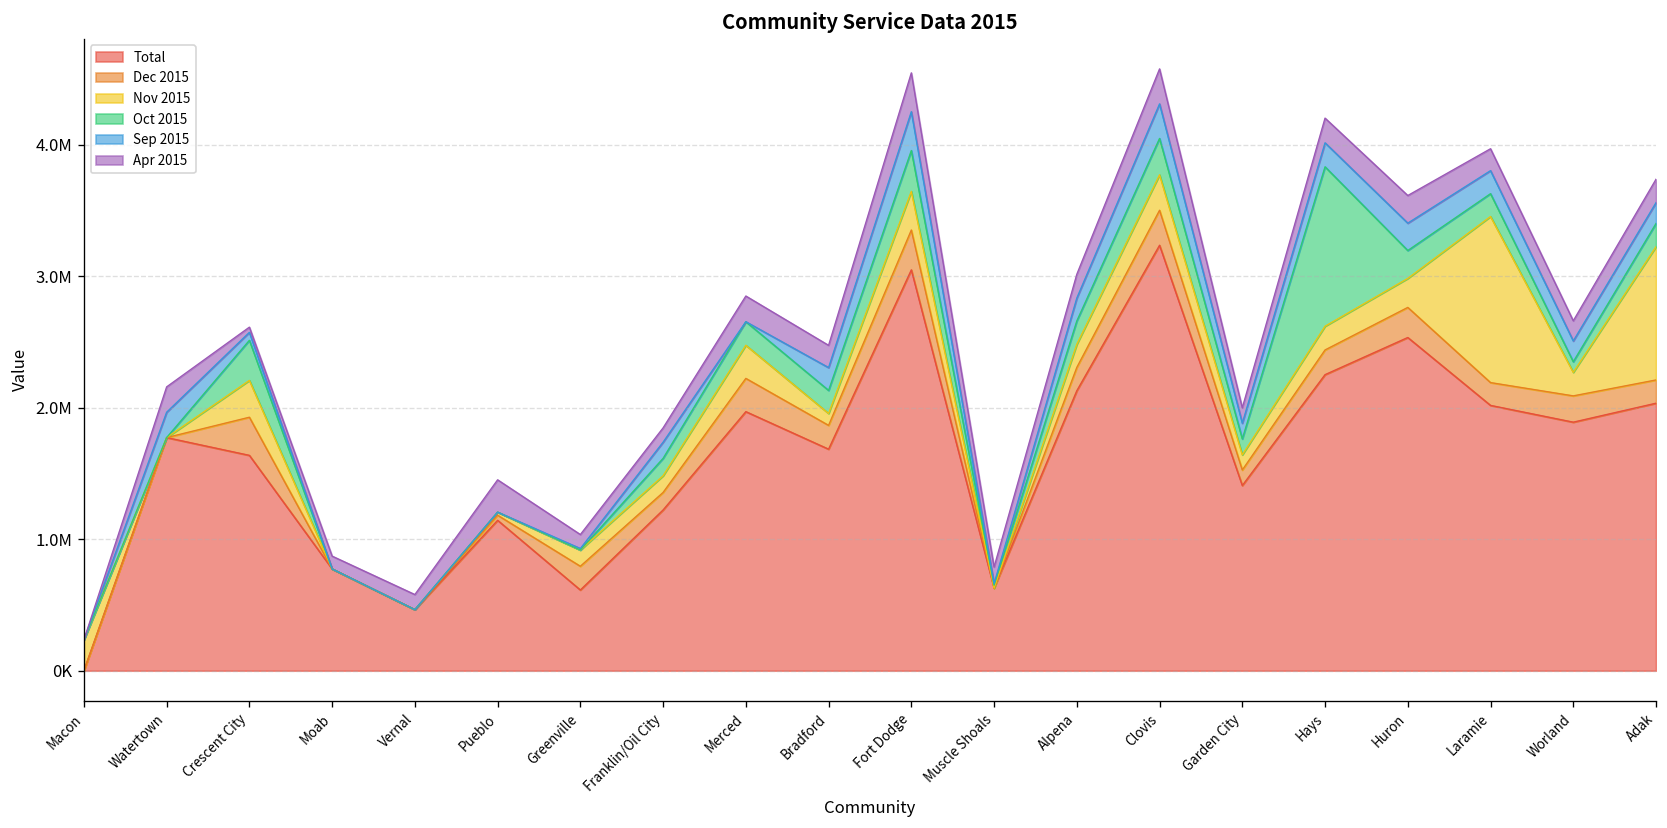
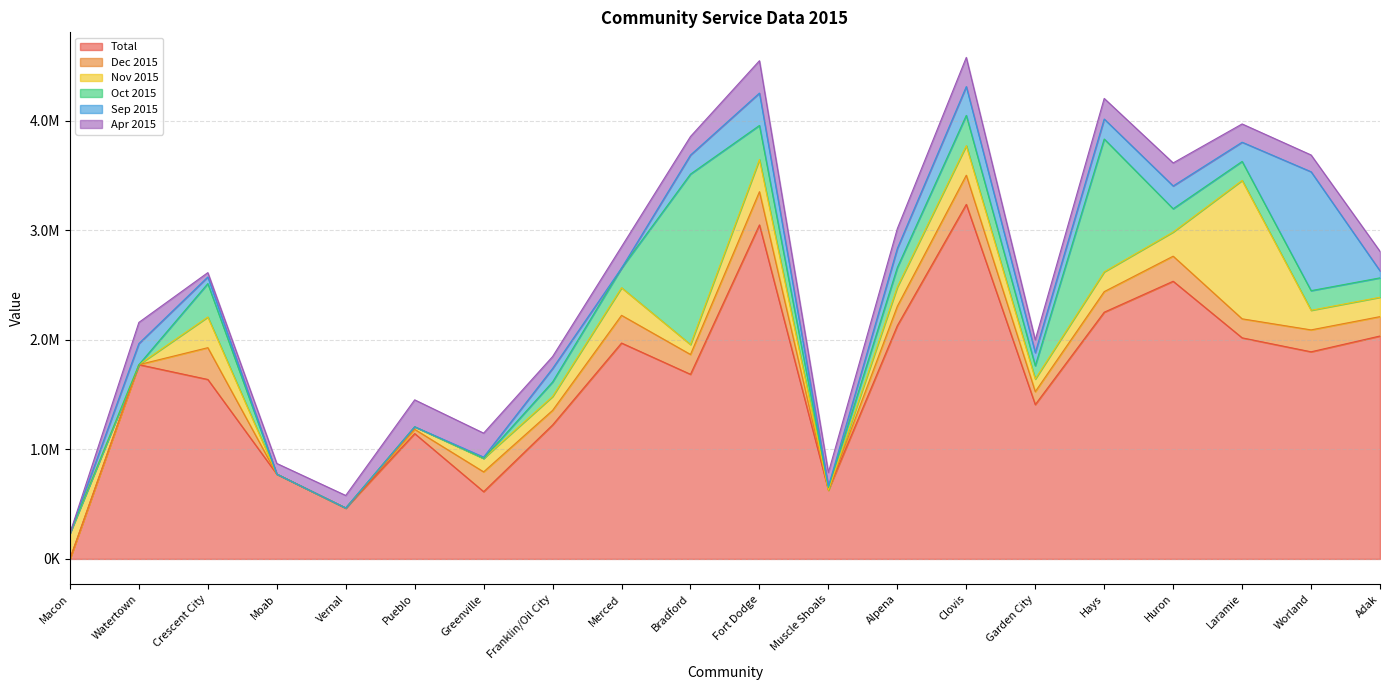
  {
    "Nov 2015": {
      "Crescent City": 280000,
      "Franklin/Oil City": 130000,
      "Merced": 250000,
      "Bradford": 90000,
      "Fort Dodge": 290000,
      "Alpena": 180000,
      "Clovis": 270000,
      "Garden City": 120000,
      "Hays": 180000,
      "Huron": 220000,
      "Laramie": 1260000,
      "Worland": 180000,
-     "Adak": 1010000
+     "Adak": 180000
    },
    "Oct 2015": {
      "Crescent City": 300000,
      "Franklin/Oil City": 130000,
-     "Bradford": 180000,
+     "Bradford": 1560000,
      "Fort Dodge": 310000,
      "Alpena": 180000,
      "Clovis": 280000,
      "Garden City": 120000,
      "Hays": 1210000,
      "Huron": 210000,
      "Laramie": 170000,
-     "Worland": 80000,
+     "Worland": 180000,
      "Adak": 180000
    },
    "Sep 2015": {
      "Watertown": 190000,
      "Crescent City": 60000,
      "Franklin/Oil City": 120000,
      "Bradford": 170000,
      "Fort Dodge": 300000,
      "Alpena": 170000,
      "Clovis": 260000,
      "Garden City": 120000,
      "Hays": 180000,
      "Huron": 210000,
      "Laramie": 180000,
-     "Worland": 160000,
-     "Adak": 160000
+     "Worland": 1080000,
+     "Adak": 60000
    },
    "Apr 2015": {
      "Watertown": 190000,
      "Crescent City": 40000,
      "Moab": 100000,
      "Vernal": 110000,
      "Pueblo": 250000,
-     "Greenville": 110000,
+     "Greenville": 220000,
      "Franklin/Oil City": 110000,
      "Merced": 200000,
      "Bradford": 170000,
      "Fort Dodge": 300000,
      "Muscle Shoals": 130000,
      "Alpena": 180000,
      "Clovis": 270000,
      "Garden City": 120000,
      "Hays": 190000,
      "Huron": 210000,
      "Laramie": 170000,
      "Worland": 150000,
      "Adak": 180000
    }
  }
